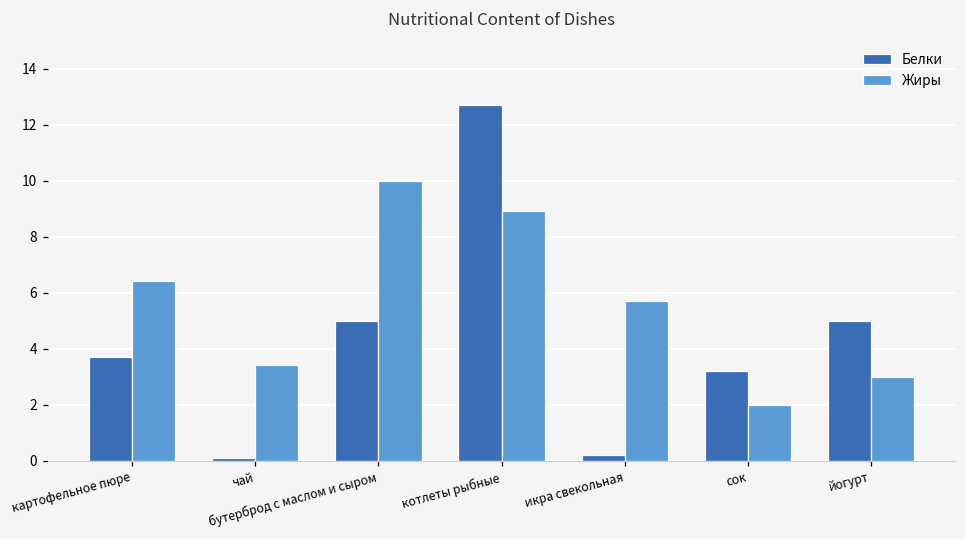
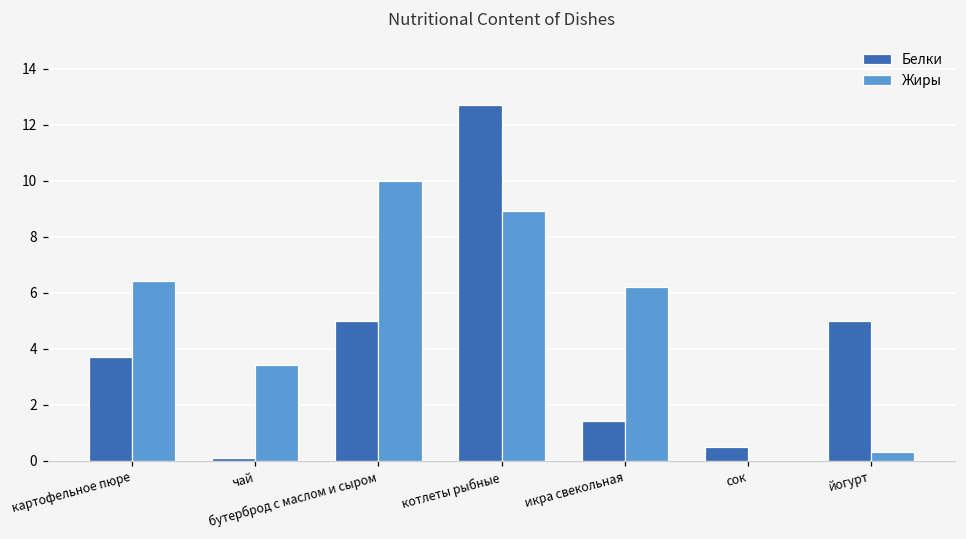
  {
    "Белки": {
      "картофельное пюре": 3.7,
      "чай": 0.1,
      "бутерброд с маслом и сыром": 5.0,
      "котлеты рыбные": 12.7,
-     "икра свекольная": 0.2,
-     "сок": 3.2,
+     "икра свекольная": 1.4,
+     "сок": 0.5,
      "йогурт": 5.0
    },
    "Жиры": {
      "картофельное пюре": 6.4,
      "чай": 3.4,
      "бутерброд с маслом и сыром": 10.0,
      "котлеты рыбные": 8.9,
-     "икра свекольная": 5.7,
-     "сок": 2,
-     "йогурт": 3.0
+     "икра свекольная": 6.2,
+     "сок": 0,
+     "йогурт": 0.3
    }
  }
